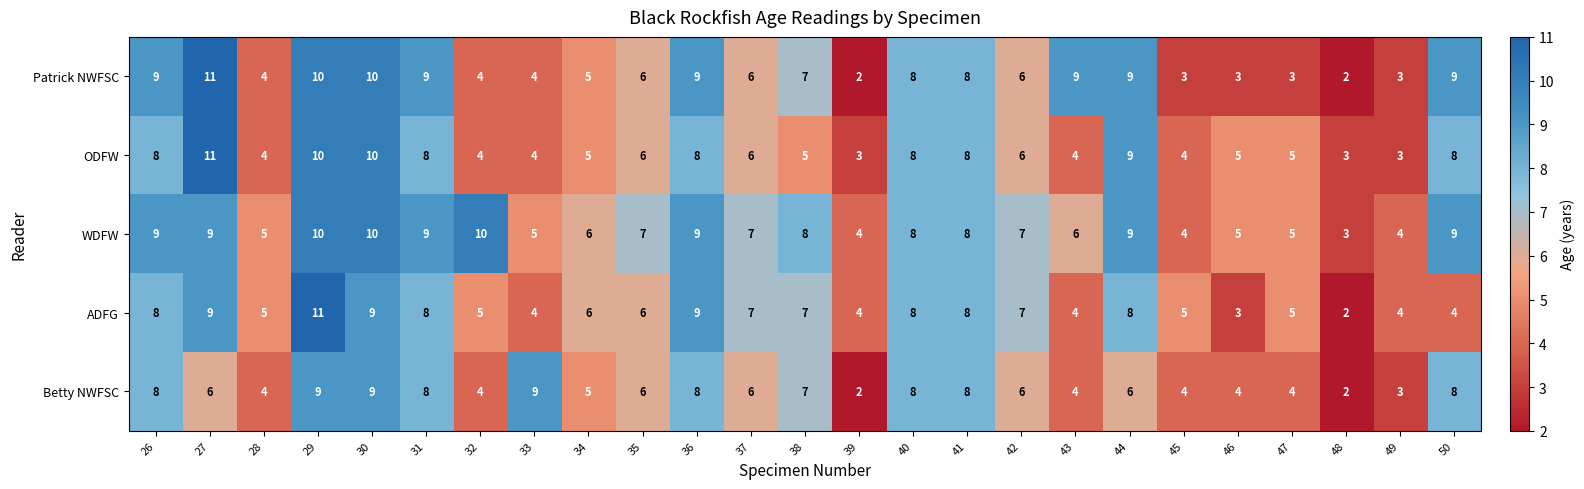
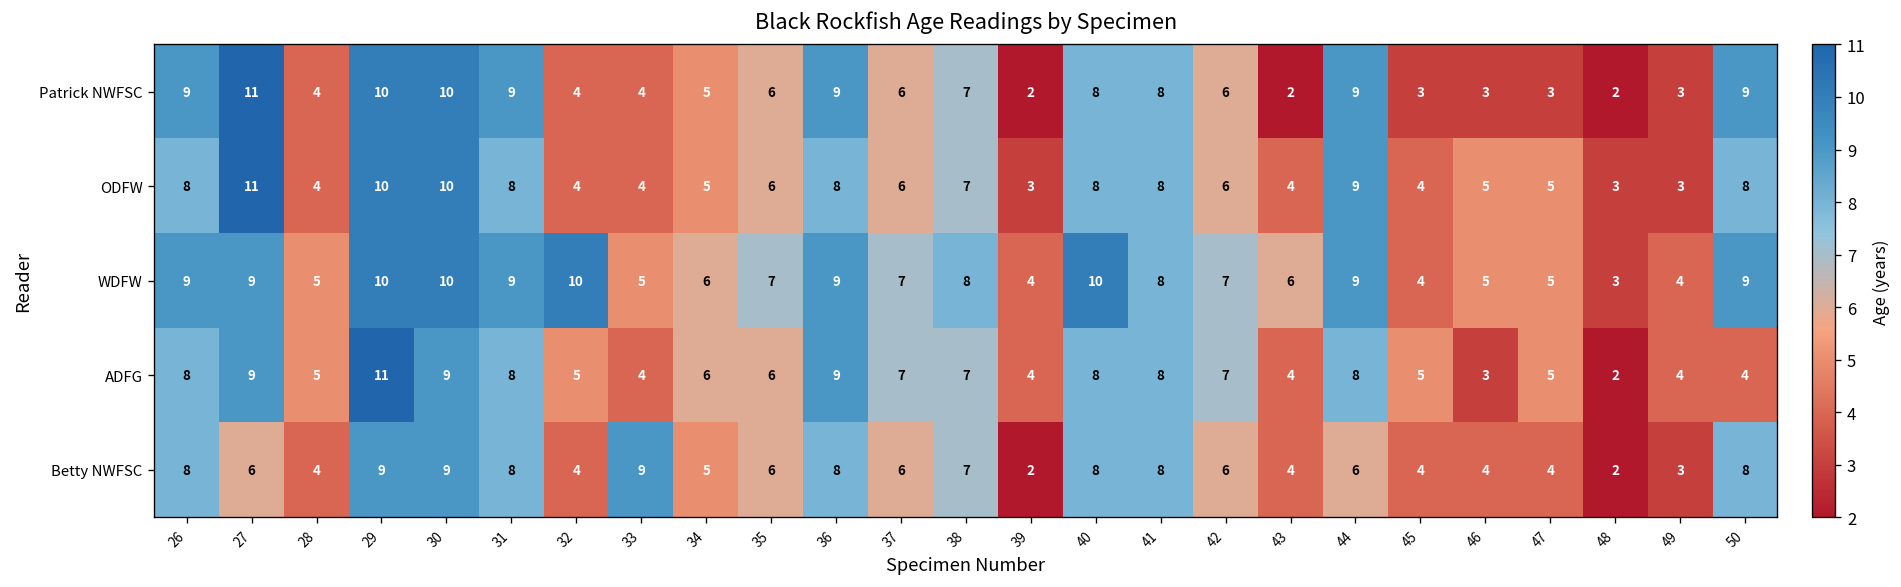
  {
    "Patrick NWFSC": {
      "26": 9,
      "27": 11,
      "28": 4,
      "29": 10,
      "30": 10,
      "31": 9,
      "32": 4,
      "33": 4,
      "34": 5,
      "35": 6,
      "36": 9,
      "37": 6,
      "38": 7,
      "39": 2,
      "40": 8,
      "41": 8,
      "42": 6,
-     "43": 9,
+     "43": 2,
      "44": 9,
      "45": 3,
      "46": 3,
      "47": 3,
      "48": 2,
      "49": 3,
      "50": 9
    },
    "ODFW": {
      "26": 8,
      "27": 11,
      "28": 4,
      "29": 10,
      "30": 10,
      "31": 8,
      "32": 4,
      "33": 4,
      "34": 5,
      "35": 6,
      "36": 8,
      "37": 6,
-     "38": 5,
+     "38": 7,
      "39": 3,
      "40": 8,
      "41": 8,
      "42": 6,
      "43": 4,
      "44": 9,
      "45": 4,
      "46": 5,
      "47": 5,
      "48": 3,
      "49": 3,
      "50": 8
    },
    "WDFW": {
      "26": 9,
      "27": 9,
      "28": 5,
      "29": 10,
      "30": 10,
      "31": 9,
      "32": 10,
      "33": 5,
      "34": 6,
      "35": 7,
      "36": 9,
      "37": 7,
      "38": 8,
      "39": 4,
-     "40": 8,
+     "40": 10,
      "41": 8,
      "42": 7,
      "43": 6,
      "44": 9,
      "45": 4,
      "46": 5,
      "47": 5,
      "48": 3,
      "49": 4,
      "50": 9
    },
    "ADFG": {
      "26": 8,
      "27": 9,
      "28": 5,
      "29": 11,
      "30": 9,
      "31": 8,
      "32": 5,
      "33": 4,
      "34": 6,
      "35": 6,
      "36": 9,
      "37": 7,
      "38": 7,
      "39": 4,
      "40": 8,
      "41": 8,
      "42": 7,
      "43": 4,
      "44": 8,
      "45": 5,
      "46": 3,
      "47": 5,
      "48": 2,
      "49": 4,
      "50": 4
    },
    "Betty NWFSC": {
      "26": 8,
      "27": 6,
      "28": 4,
      "29": 9,
      "30": 9,
      "31": 8,
      "32": 4,
      "33": 9,
      "34": 5,
      "35": 6,
      "36": 8,
      "37": 6,
      "38": 7,
      "39": 2,
      "40": 8,
      "41": 8,
      "42": 6,
      "43": 4,
      "44": 6,
      "45": 4,
      "46": 4,
      "47": 4,
      "48": 2,
      "49": 3,
      "50": 8
    }
  }
